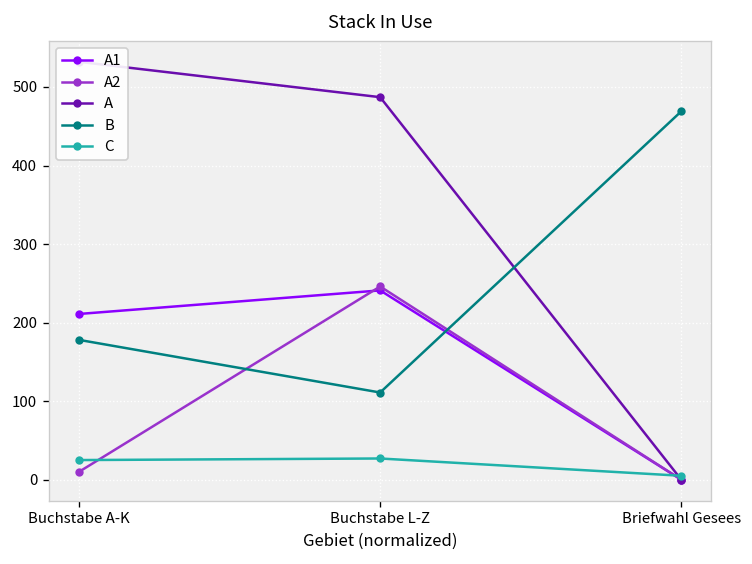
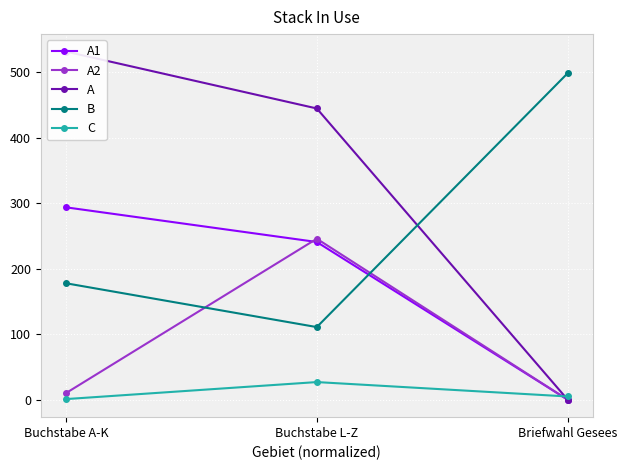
  {
    "A1": {
-     "Buchstabe A-K": 210,
+     "Buchstabe A-K": 290,
      "Buchstabe L-Z": 240
    },
    "A2": {
      "Buchstabe A-K": 10,
      "Buchstabe L-Z": 250
    },
    "A": {
-     "Buchstabe L-Z": 490
+     "Buchstabe L-Z": 450
    },
    "B": {
      "Buchstabe A-K": 180,
      "Buchstabe L-Z": 110,
-     "Briefwahl Gesees": 470
+     "Briefwahl Gesees": 500
    },
    "C": {
-     "Buchstabe A-K": 30,
+     "Buchstabe A-K": 0,
      "Buchstabe L-Z": 30,
      "Briefwahl Gesees": 10
    }
  }
